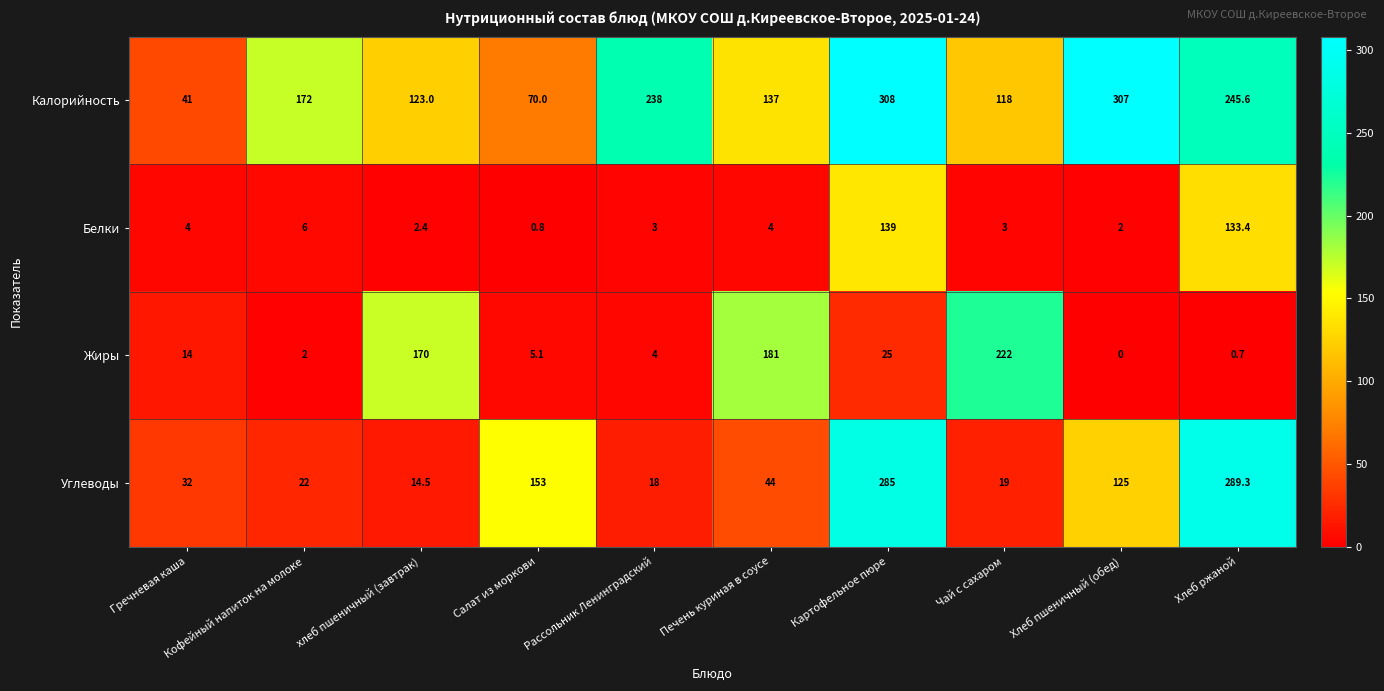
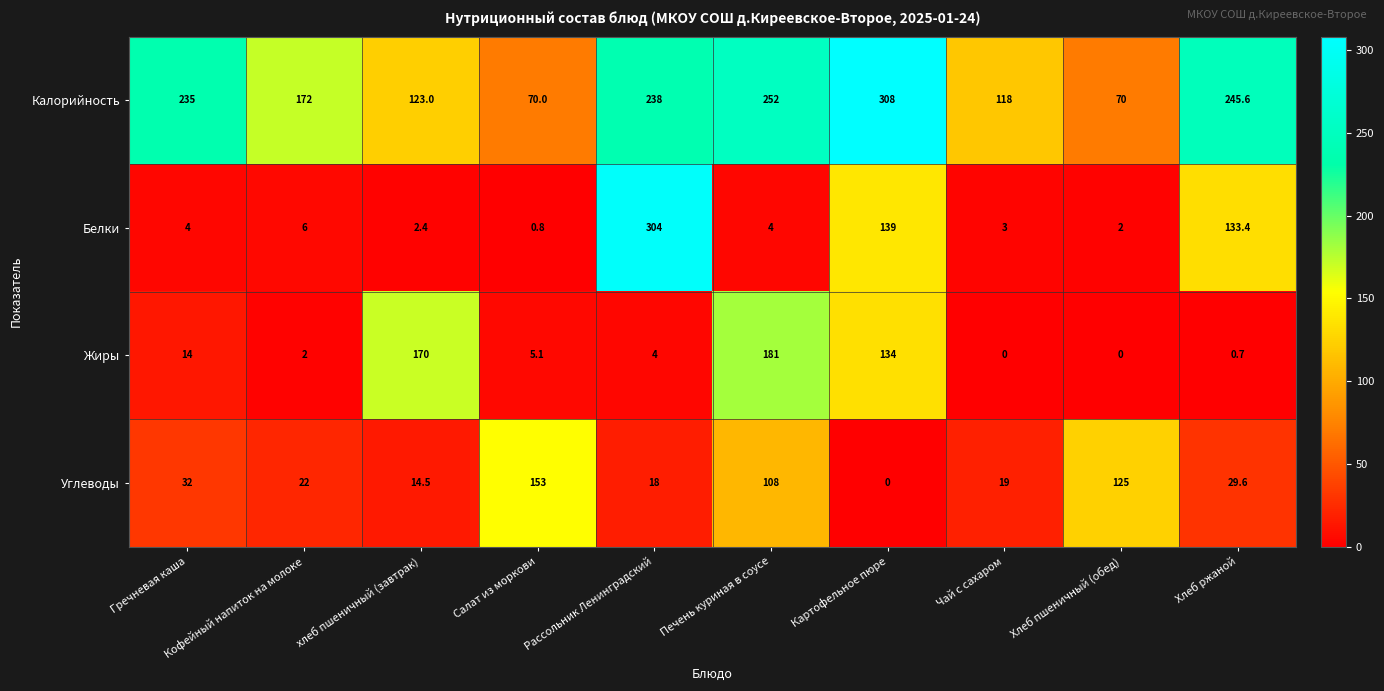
  {
    "Калорийность": {
-     "Гречневая каша": 41,
+     "Гречневая каша": 235,
      "Кофейный напиток на молоке": 172,
      "хлеб пшеничный (завтрак)": 123.0,
      "Салат из моркови": 70.0,
      "Рассольник Ленинградский": 238,
-     "Печень куриная в соусе": 137,
+     "Печень куриная в соусе": 252,
      "Картофельное пюре": 308,
      "Чай с сахаром": 118,
-     "Хлеб пшеничный (обед)": 307,
+     "Хлеб пшеничный (обед)": 70,
      "Хлеб ржаной": 245.6
    },
    "Белки": {
      "Гречневая каша": 4,
      "Кофейный напиток на молоке": 6,
      "хлеб пшеничный (завтрак)": 2.4,
      "Салат из моркови": 0.8,
-     "Рассольник Ленинградский": 3,
+     "Рассольник Ленинградский": 304,
      "Печень куриная в соусе": 4,
      "Картофельное пюре": 139,
      "Чай с сахаром": 3,
      "Хлеб пшеничный (обед)": 2,
      "Хлеб ржаной": 133.4
    },
    "Жиры": {
      "Гречневая каша": 14,
      "Кофейный напиток на молоке": 2,
      "хлеб пшеничный (завтрак)": 170,
      "Салат из моркови": 5.1,
      "Рассольник Ленинградский": 4,
      "Печень куриная в соусе": 181,
-     "Картофельное пюре": 25,
-     "Чай с сахаром": 222,
+     "Картофельное пюре": 134,
+     "Чай с сахаром": 0,
      "Хлеб пшеничный (обед)": 0,
      "Хлеб ржаной": 0.7
    },
    "Углеводы": {
      "Гречневая каша": 32,
      "Кофейный напиток на молоке": 22,
      "хлеб пшеничный (завтрак)": 14.5,
      "Салат из моркови": 153,
      "Рассольник Ленинградский": 18,
-     "Печень куриная в соусе": 44,
-     "Картофельное пюре": 285,
+     "Печень куриная в соусе": 108,
+     "Картофельное пюре": 0,
      "Чай с сахаром": 19,
      "Хлеб пшеничный (обед)": 125,
-     "Хлеб ржаной": 289.3
+     "Хлеб ржаной": 29.6
    }
  }
